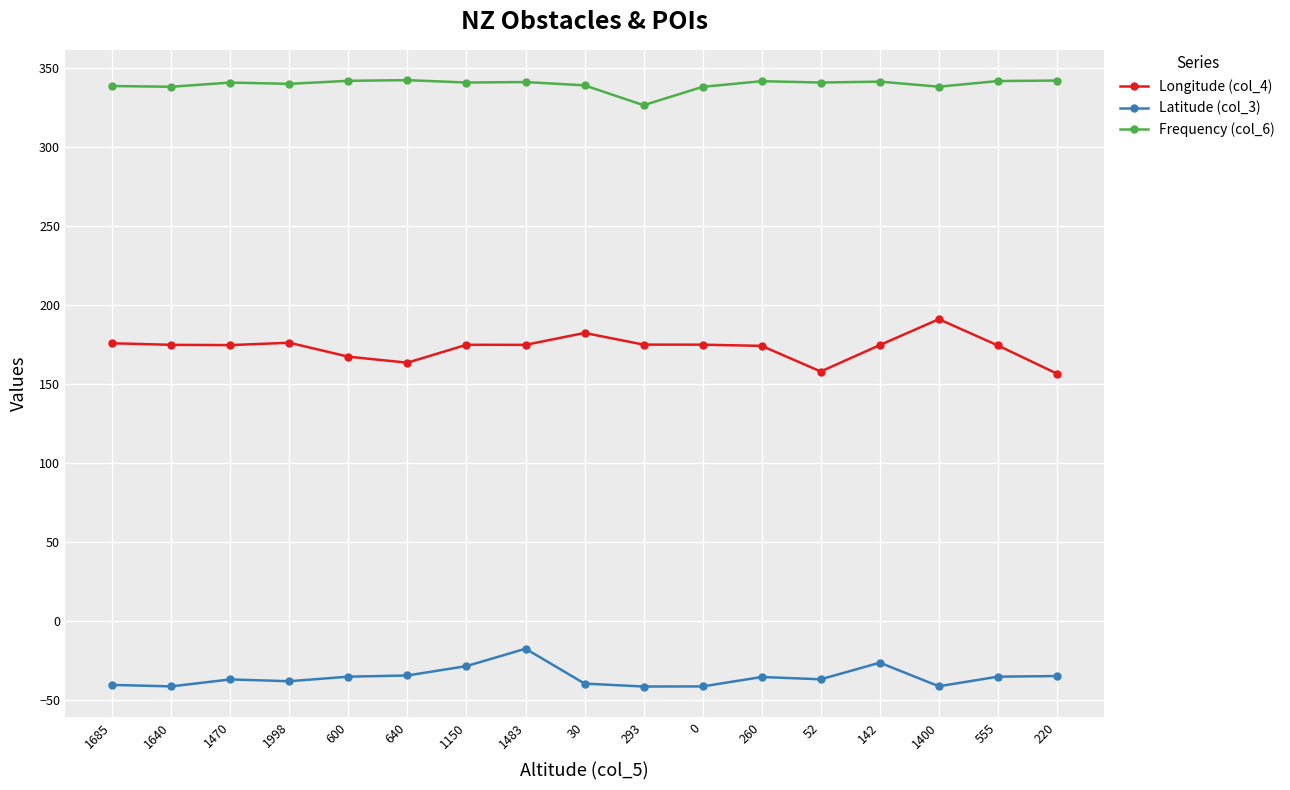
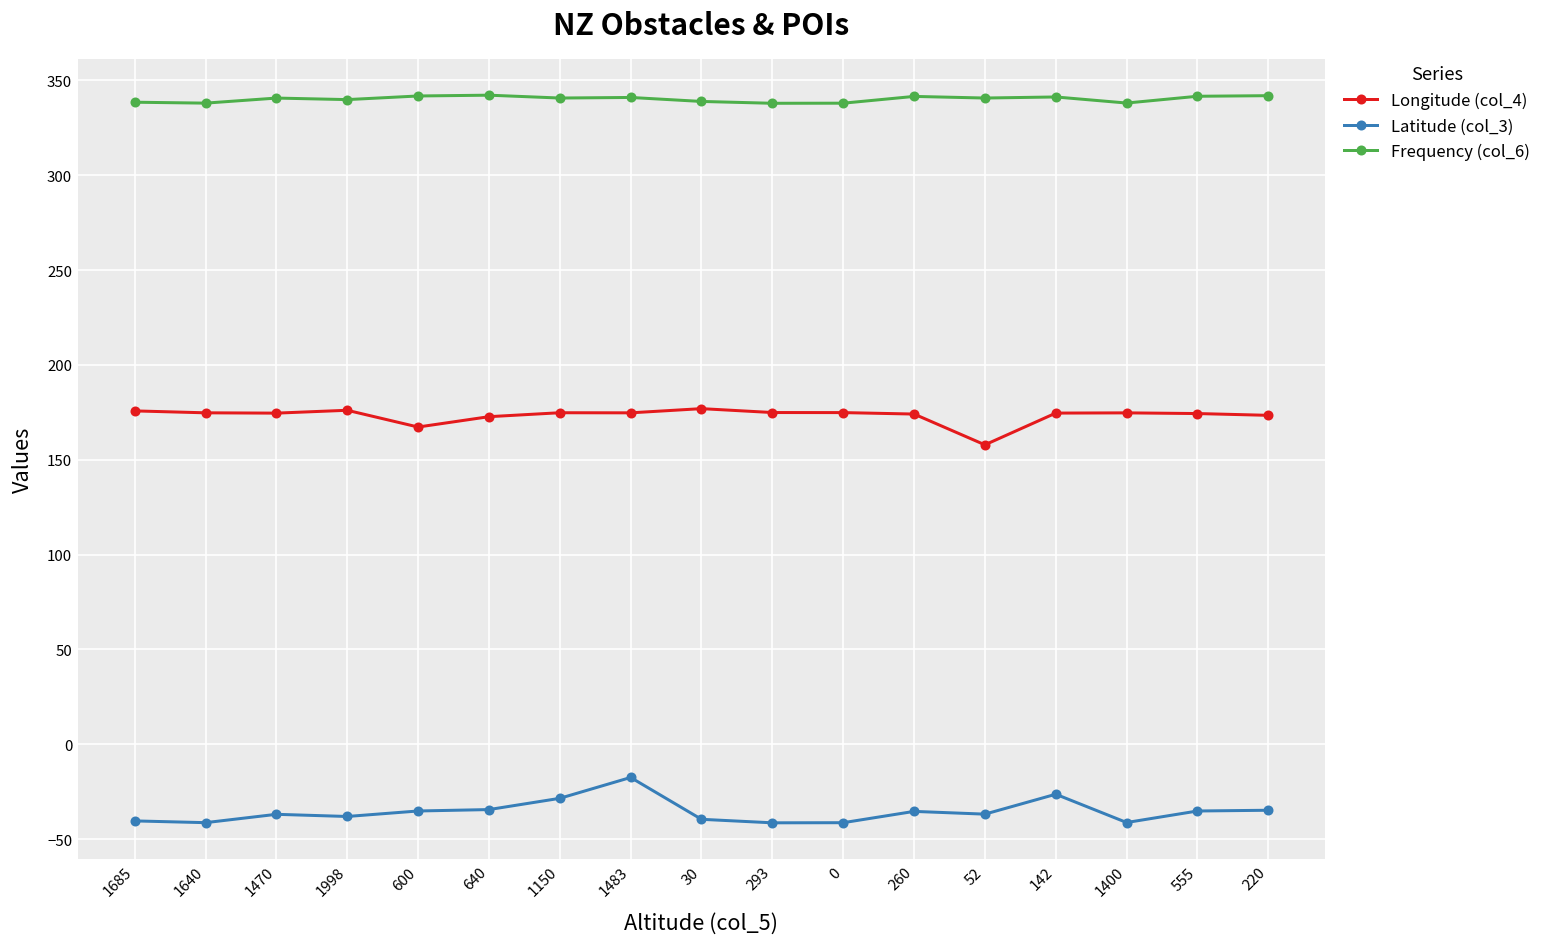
  {
    "Longitude (col_4)": {
      "1685": 176,
      "1640": 175,
      "1470": 175,
      "1998": 176,
      "600": 167,
-     "640": 163,
+     "640": 173,
      "1150": 175,
      "1483": 175,
-     "30": 182,
+     "30": 177,
      "293": 175,
      "0": 175,
      "260": 174,
      "52": 158,
      "142": 175,
-     "1400": 191,
+     "1400": 175,
      "555": 174,
-     "220": 157
+     "220": 173
    },
    "Latitude (col_3)": {
      "1685": -40,
      "1640": -41,
      "1470": -37,
      "1998": -38,
      "600": -35,
      "640": -34,
      "1150": -28,
      "1483": -18,
      "30": -40,
      "293": -41,
      "0": -41,
      "260": -35,
      "52": -37,
      "142": -26,
      "1400": -41,
      "555": -35,
      "220": -35
    },
    "Frequency (col_6)": {
      "1685": 338,
      "1640": 338,
      "1470": 341,
      "1998": 340,
      "600": 342,
      "640": 342,
      "1150": 341,
      "1483": 341,
      "30": 339,
-     "293": 326,
+     "293": 338,
      "0": 338,
      "260": 342,
      "52": 341,
      "142": 341,
      "1400": 338,
      "555": 342,
      "220": 342
    }
  }
